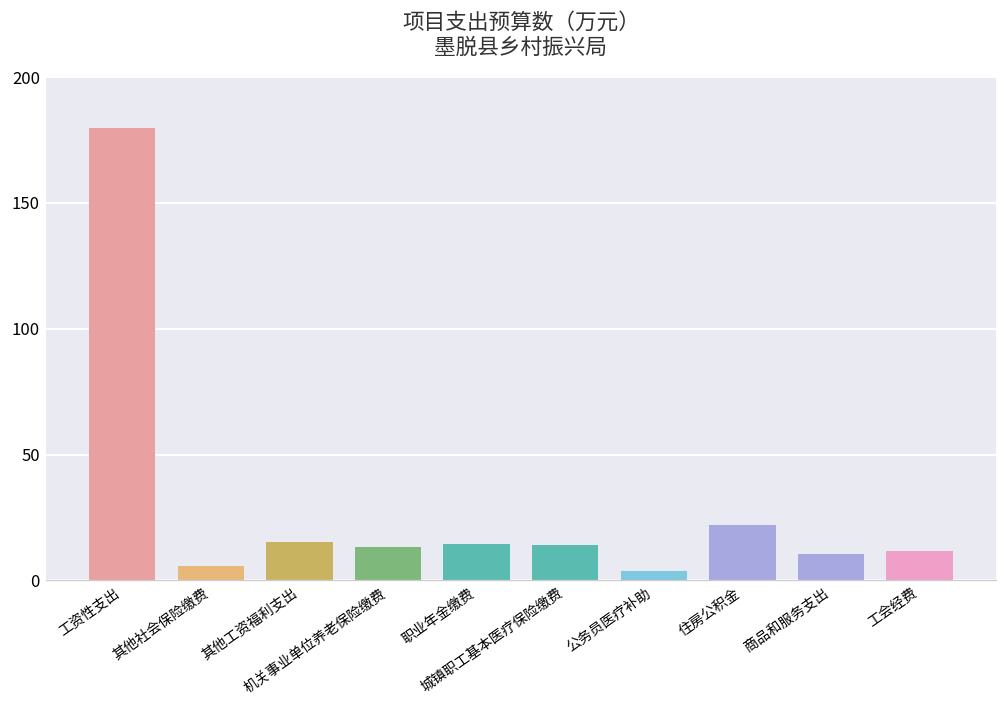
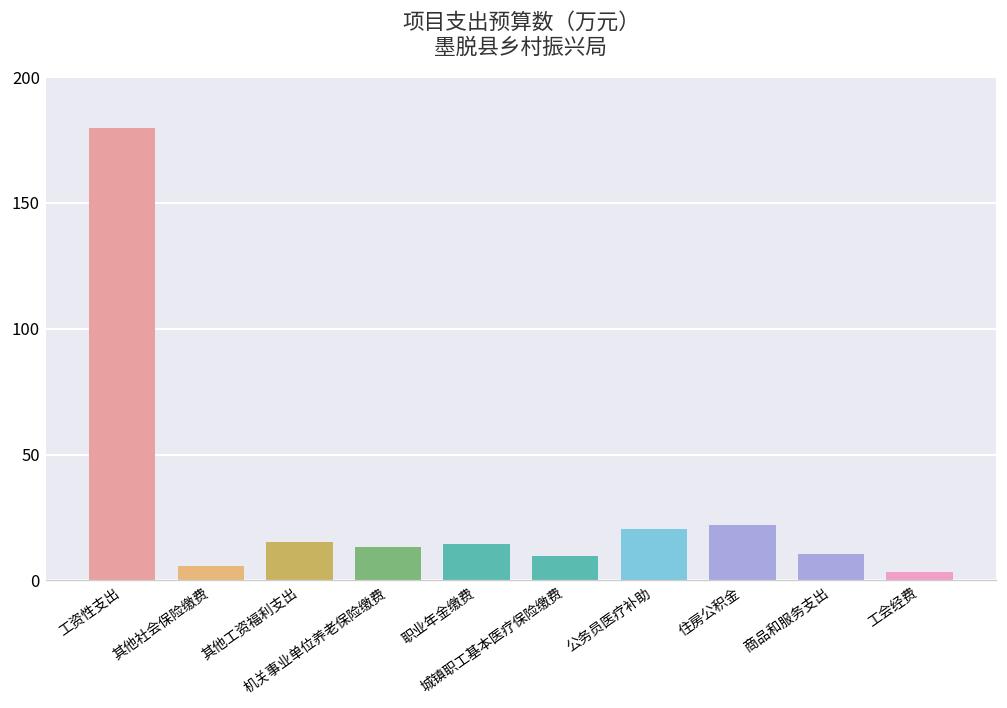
  {
    "工资性支出": 180,
    "其他社会保险缴费": 6,
    "其他工资福利支出": 15,
    "机关事业单位养老保险缴费": 13,
    "职业年金缴费": 15,
-   "城镇职工基本医疗保险缴费": 14,
-   "公务员医疗补助": 4,
+   "城镇职工基本医疗保险缴费": 10,
+   "公务员医疗补助": 20,
    "住房公积金": 22,
    "商品和服务支出": 10,
-   "工会经费": 12
+   "工会经费": 3
  }
